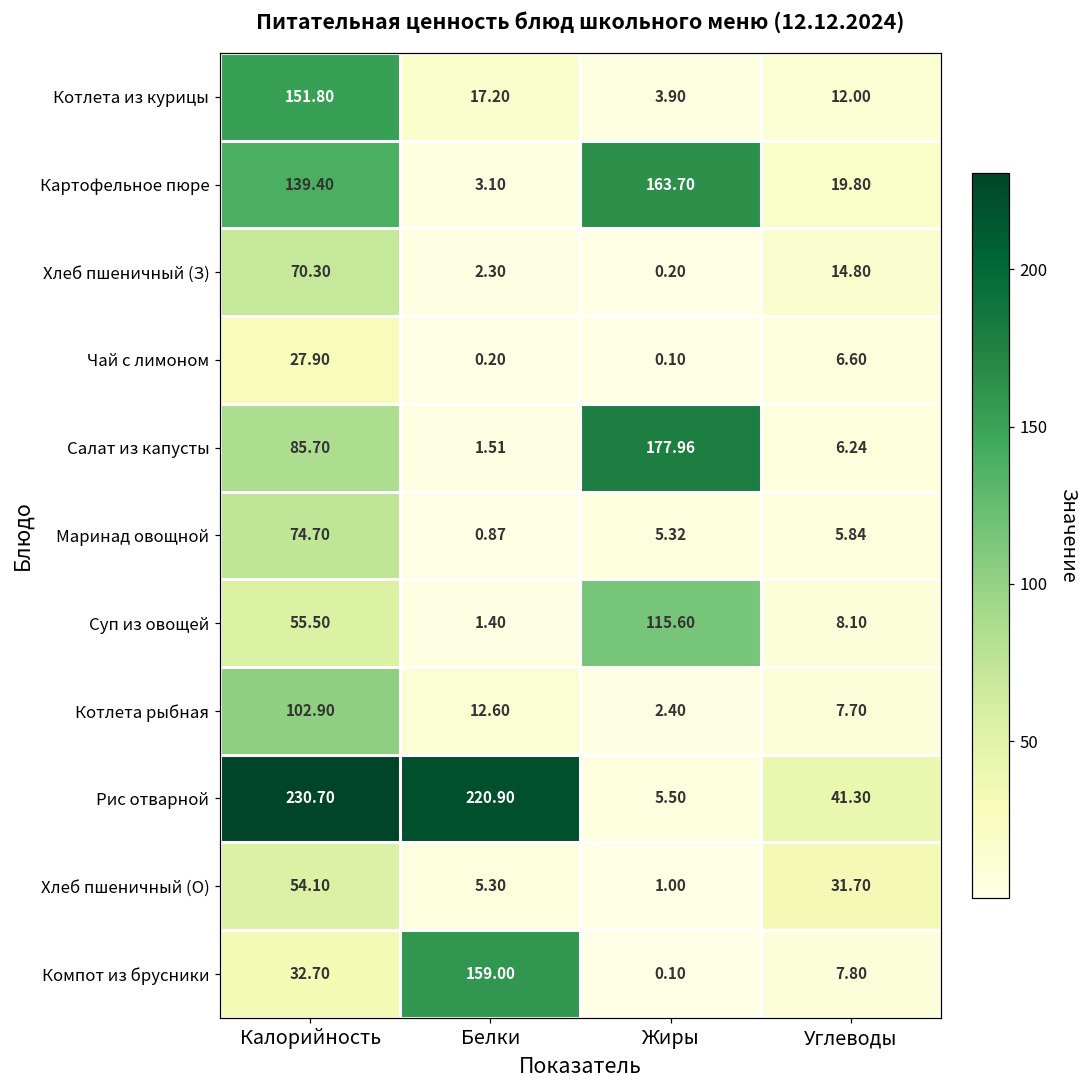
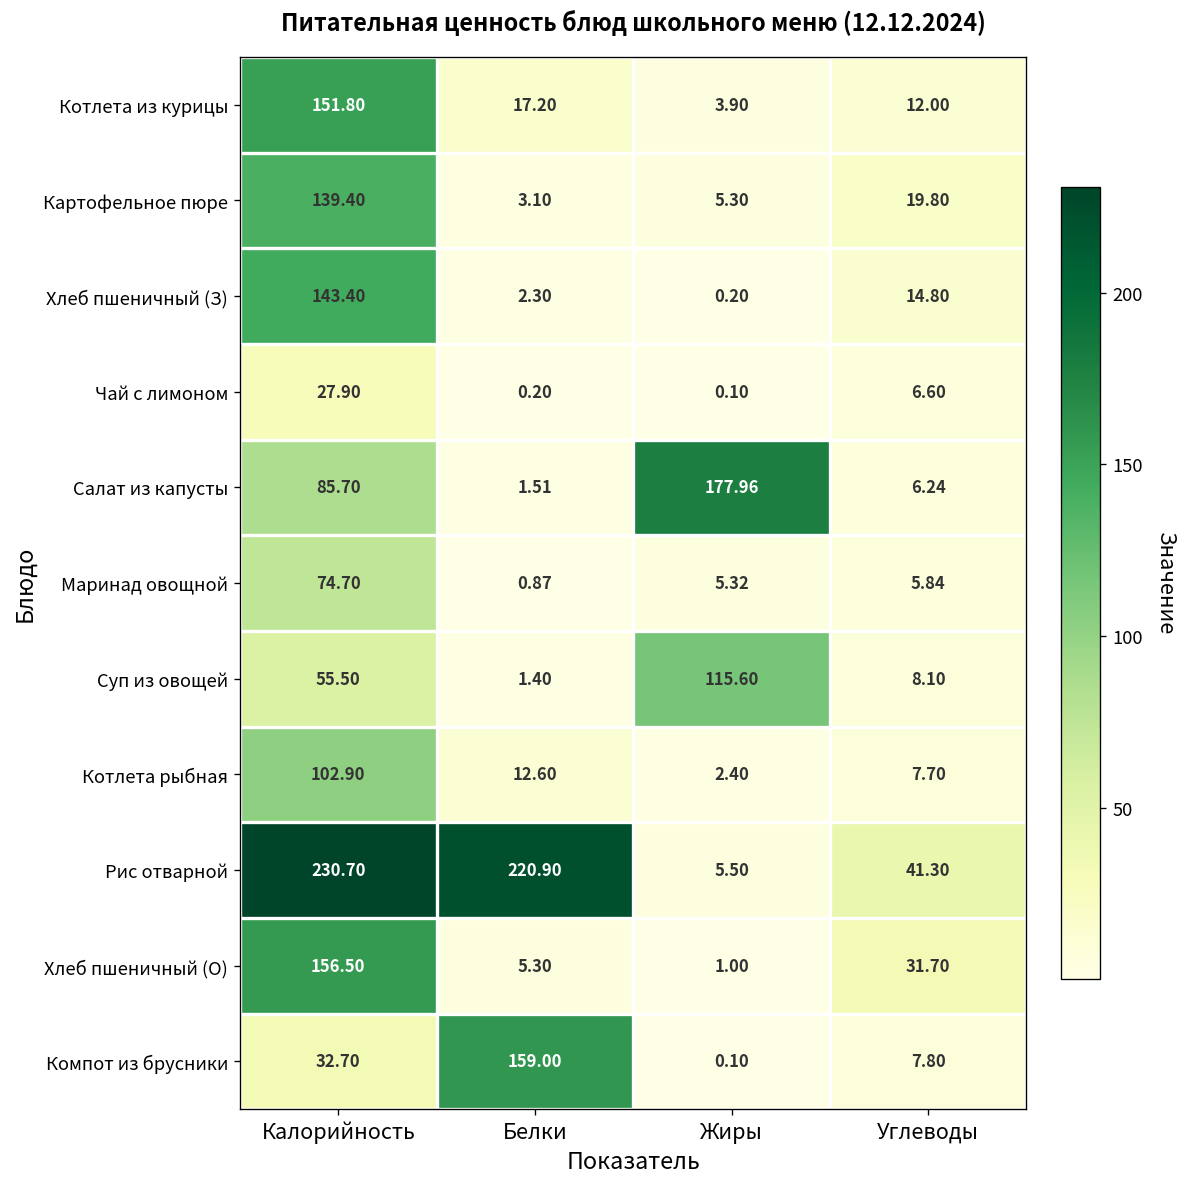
  {
    "Котлета из курицы": {
      "Калорийность": 151.80,
      "Белки": 17.20,
      "Жиры": 3.90,
      "Углеводы": 12.00
    },
    "Картофельное пюре": {
      "Калорийность": 139.40,
      "Белки": 3.10,
-     "Жиры": 163.70,
+     "Жиры": 5.30,
      "Углеводы": 19.80
    },
    "Хлеб пшеничный (З)": {
-     "Калорийность": 70.30,
+     "Калорийность": 143.40,
      "Белки": 2.30,
      "Жиры": 0.20,
      "Углеводы": 14.80
    },
    "Чай с лимоном": {
      "Калорийность": 27.90,
      "Белки": 0.20,
      "Жиры": 0.10,
      "Углеводы": 6.60
    },
    "Салат из капусты": {
      "Калорийность": 85.70,
      "Белки": 1.51,
      "Жиры": 177.96,
      "Углеводы": 6.24
    },
    "Маринад овощной": {
      "Калорийность": 74.70,
      "Белки": 0.87,
      "Жиры": 5.32,
      "Углеводы": 5.84
    },
    "Суп из овощей": {
      "Калорийность": 55.50,
      "Белки": 1.40,
      "Жиры": 115.60,
      "Углеводы": 8.10
    },
    "Котлета рыбная": {
      "Калорийность": 102.90,
      "Белки": 12.60,
      "Жиры": 2.40,
      "Углеводы": 7.70
    },
    "Рис отварной": {
      "Калорийность": 230.70,
      "Белки": 220.90,
      "Жиры": 5.50,
      "Углеводы": 41.30
    },
    "Хлеб пшеничный (О)": {
-     "Калорийность": 54.10,
+     "Калорийность": 156.50,
      "Белки": 5.30,
      "Жиры": 1.00,
      "Углеводы": 31.70
    },
    "Компот из брусники": {
      "Калорийность": 32.70,
      "Белки": 159.00,
      "Жиры": 0.10,
      "Углеводы": 7.80
    }
  }
